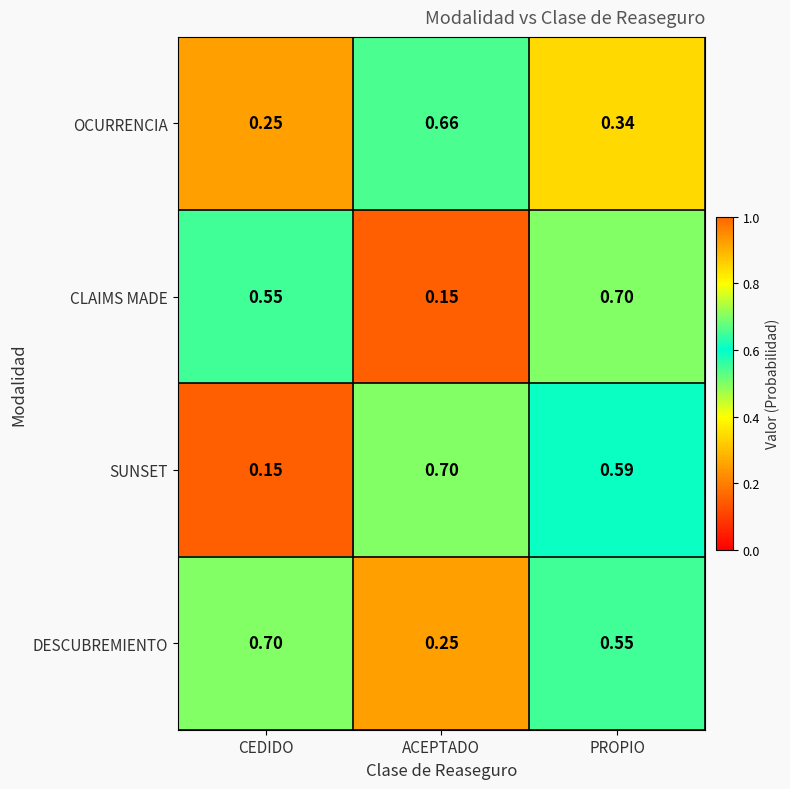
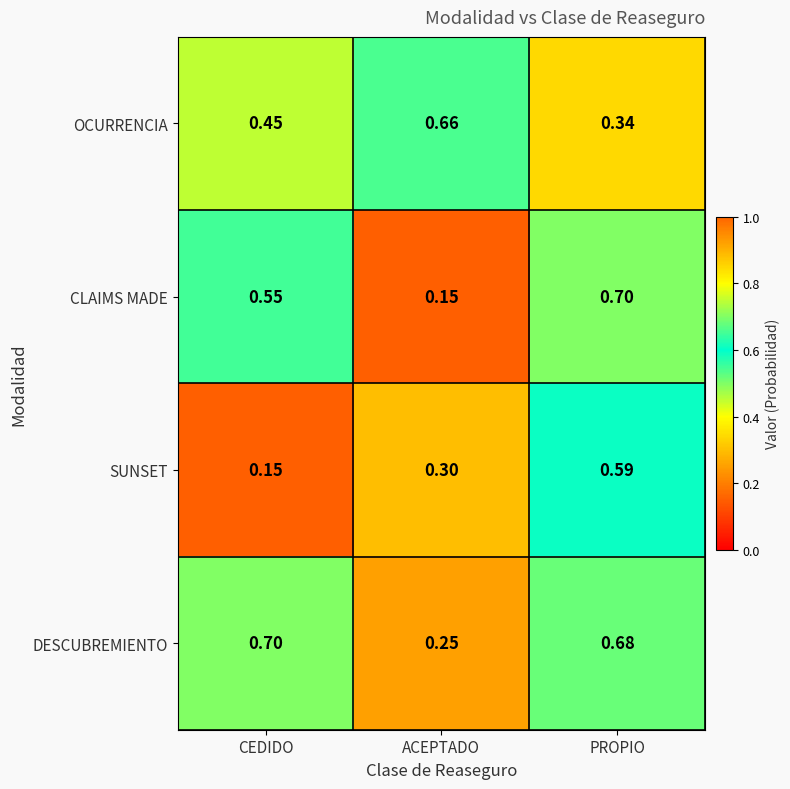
  {
    "OCURRENCIA": {
-     "CEDIDO": 0.25,
+     "CEDIDO": 0.45,
      "ACEPTADO": 0.66,
      "PROPIO": 0.34
    },
    "CLAIMS MADE": {
      "CEDIDO": 0.55,
      "ACEPTADO": 0.15,
      "PROPIO": 0.70
    },
    "SUNSET": {
      "CEDIDO": 0.15,
-     "ACEPTADO": 0.70,
+     "ACEPTADO": 0.30,
      "PROPIO": 0.59
    },
    "DESCUBREMIENTO": {
      "CEDIDO": 0.70,
      "ACEPTADO": 0.25,
-     "PROPIO": 0.55
+     "PROPIO": 0.68
    }
  }
